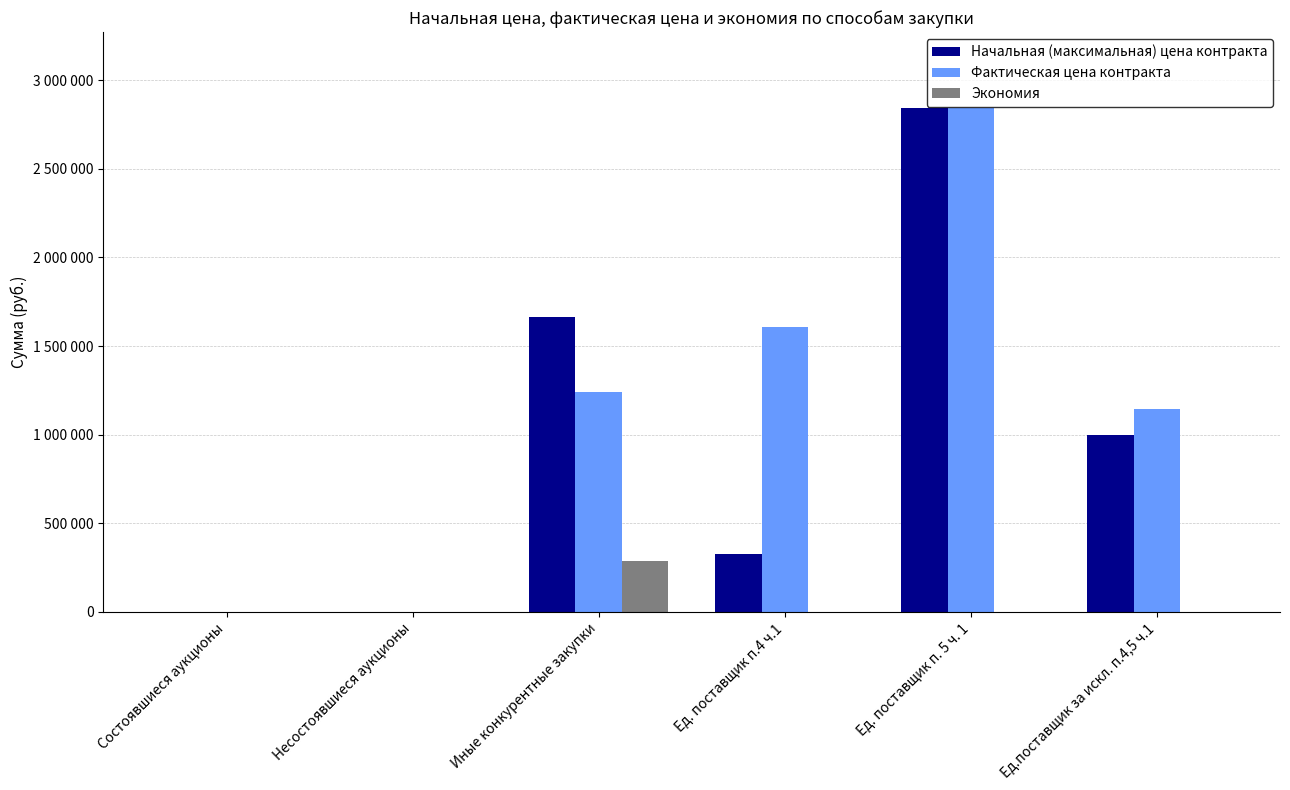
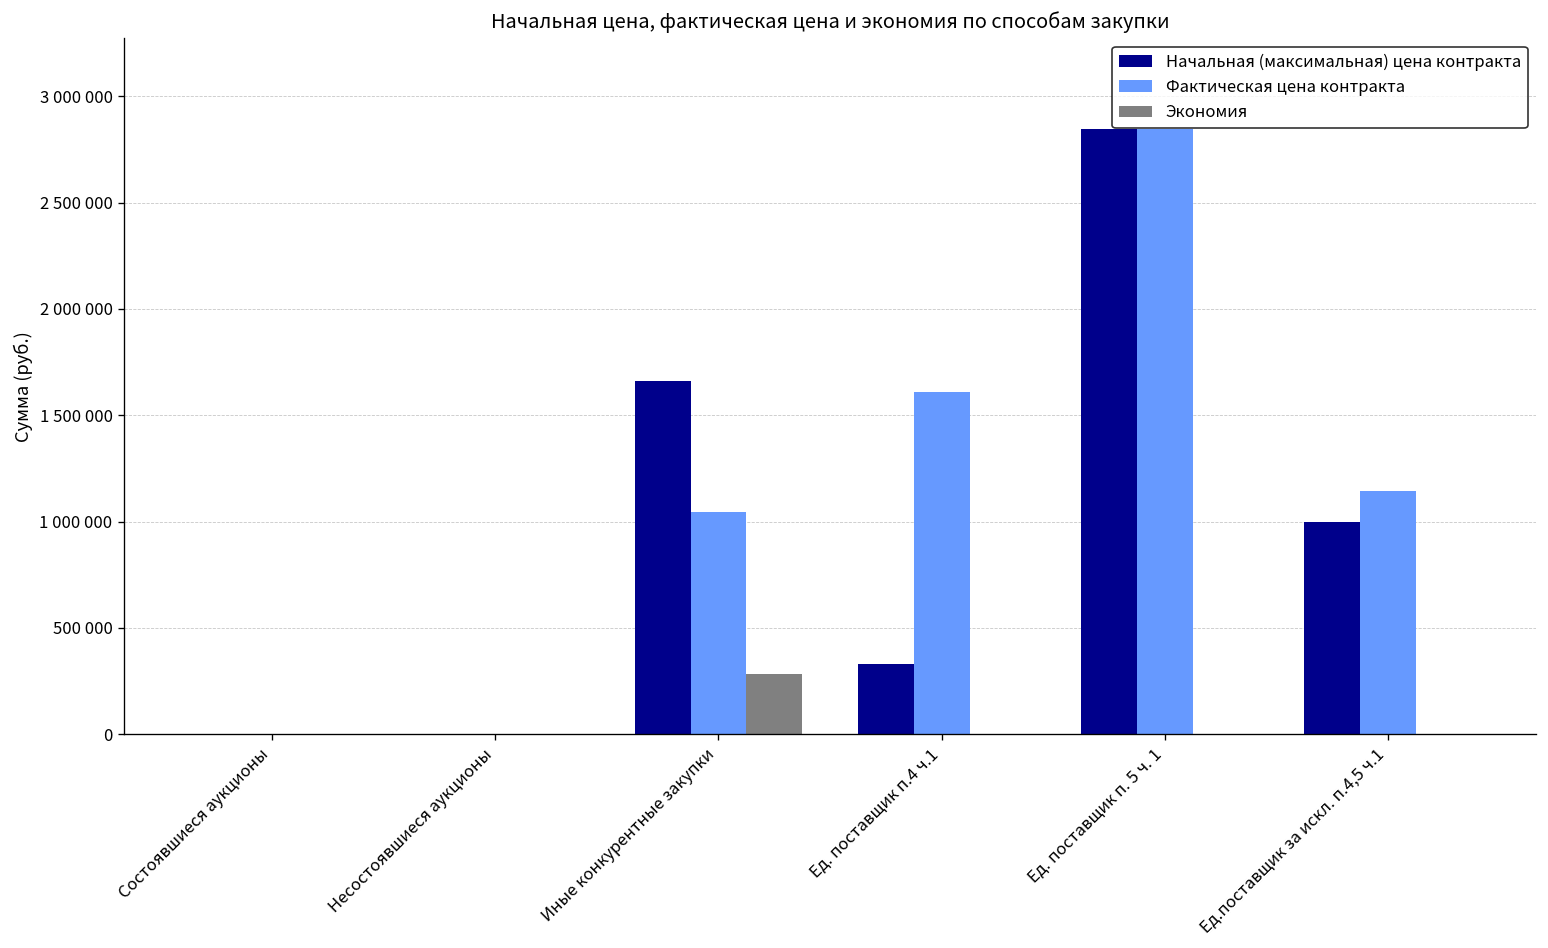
  {
    "Начальная (максимальная) цена контракта": {
      "Состоявшиеся аукционы": 0,
      "Несостоявшиеся аукционы": 0,
      "Иные конкурентные закупки": 1660000,
      "Ед. поставщик п.4 ч.1": 330000,
      "Ед. поставщик п. 5 ч. 1": 2850000,
      "Ед.поставщик за искл. п.4,5 ч.1": 1000000
    },
    "Фактическая цена контракта": {
      "Состоявшиеся аукционы": 0,
      "Несостоявшиеся аукционы": 0,
-     "Иные конкурентные закупки": 1240000,
+     "Иные конкурентные закупки": 1050000,
      "Ед. поставщик п.4 ч.1": 1610000,
      "Ед. поставщик п. 5 ч. 1": 2850000,
      "Ед.поставщик за искл. п.4,5 ч.1": 1150000
    },
    "Экономия": {
      "Состоявшиеся аукционы": 0,
      "Несостоявшиеся аукционы": 0,
      "Иные конкурентные закупки": 290000,
      "Ед. поставщик п.4 ч.1": 0,
      "Ед. поставщик п. 5 ч. 1": 0,
      "Ед.поставщик за искл. п.4,5 ч.1": 0
    }
  }
